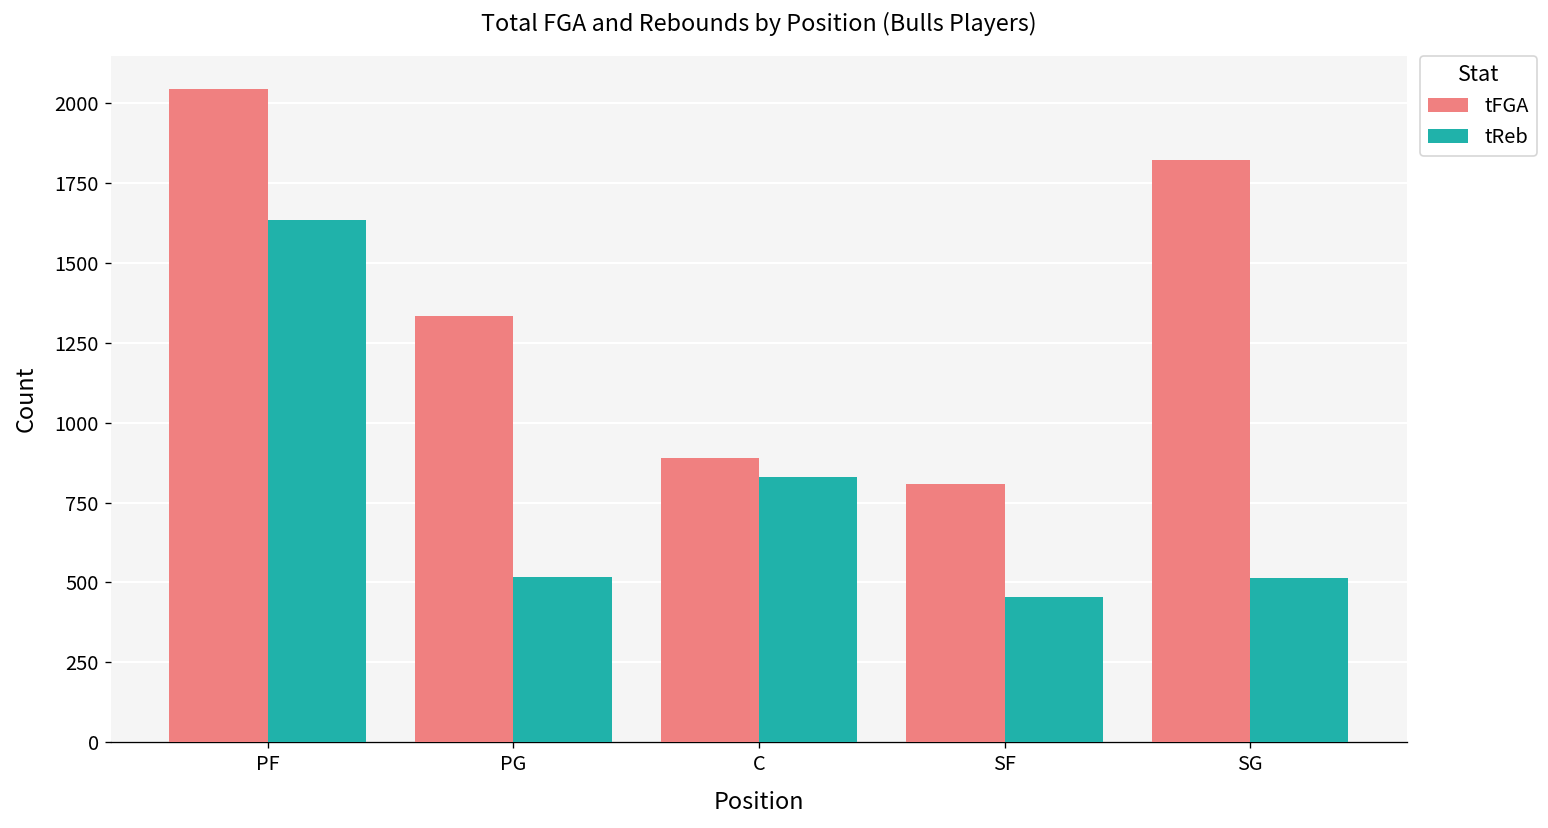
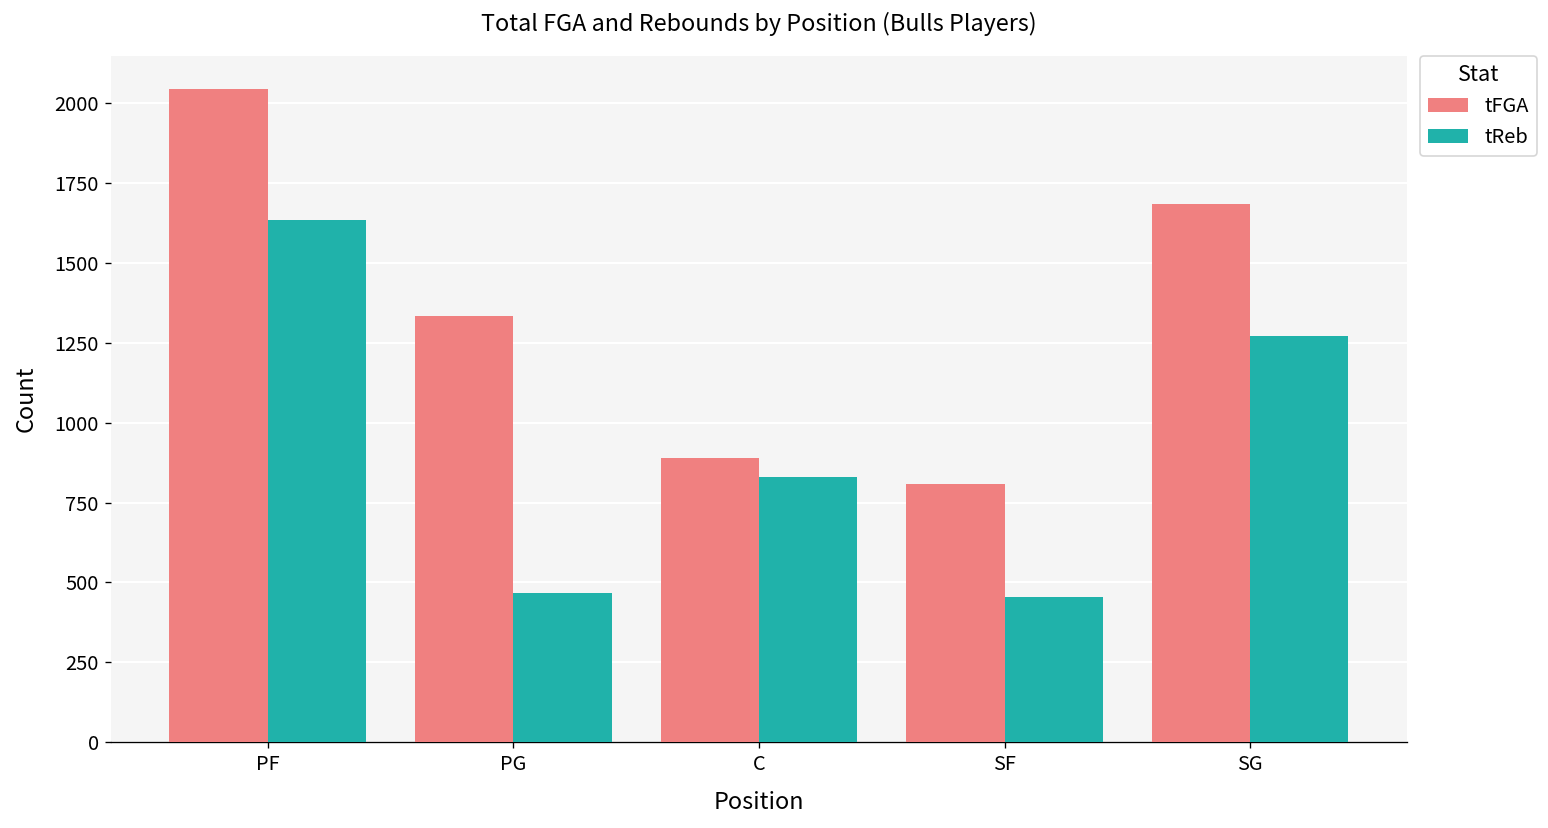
  {
    "tFGA": {
      "PF": 2050,
      "PG": 1330,
      "C": 890,
      "SF": 810,
-     "SG": 1820
+     "SG": 1680
    },
    "tReb": {
      "PF": 1640,
-     "PG": 520,
+     "PG": 470,
      "C": 830,
      "SF": 460,
-     "SG": 520
+     "SG": 1270
    }
  }
